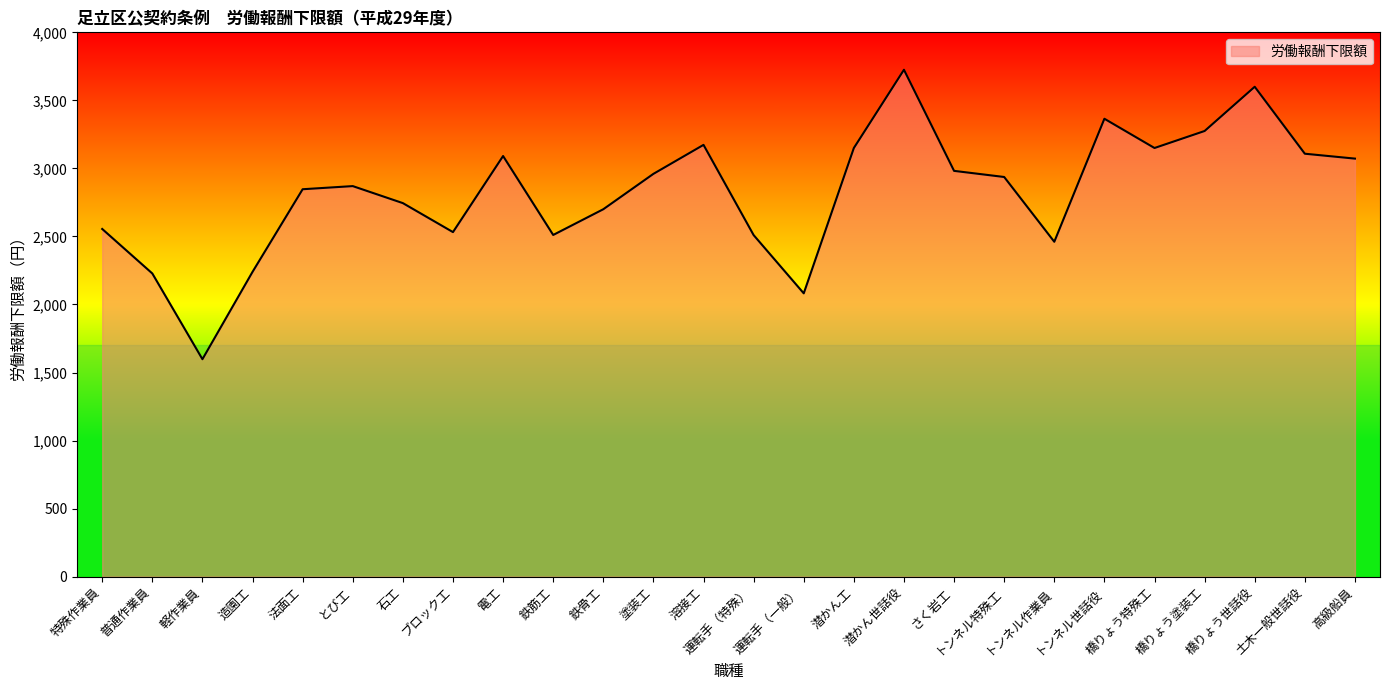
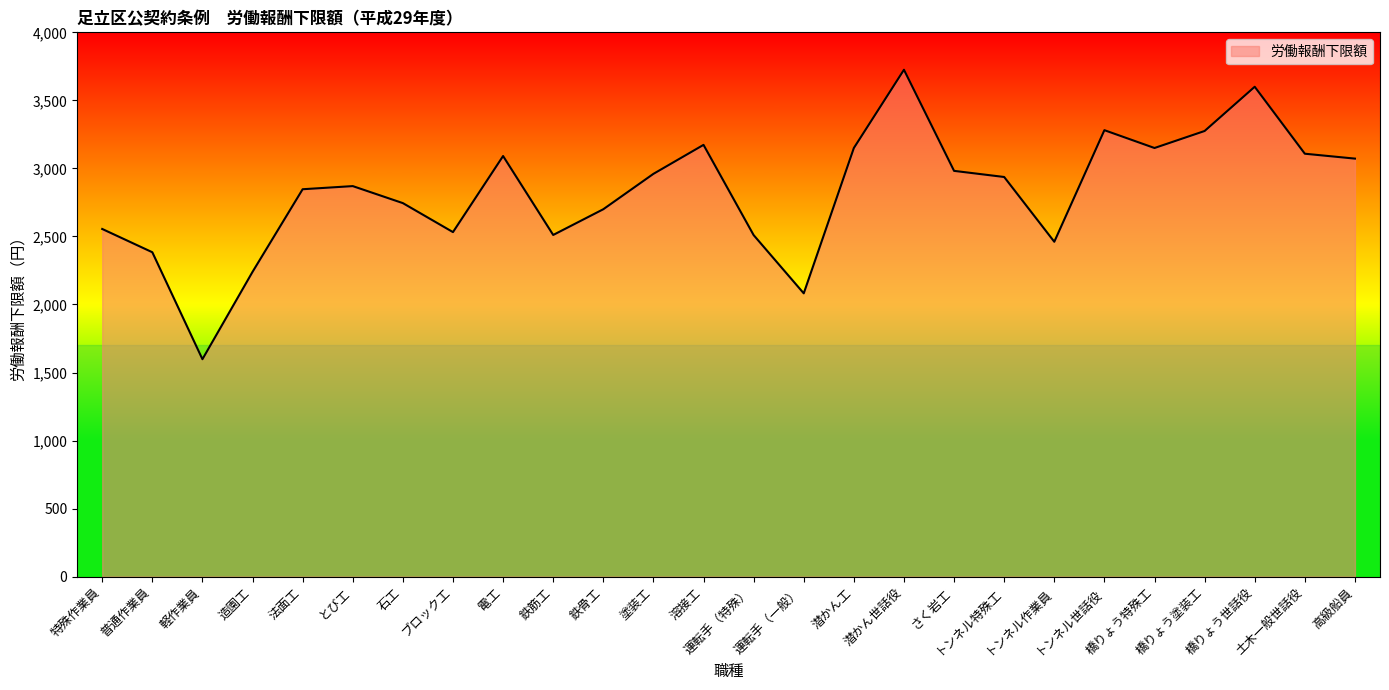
  {
    "特殊作業員": "2,560",
-   "普通作業員": "2,230",
+   "普通作業員": "2,380",
    "軽作業員": "1,600",
    "造園工": "2,240",
    "法面工": "2,850",
    "とび工": "2,870",
    "石工": "2,750",
    "ブロック工": "2,530",
    "電工": "3,090",
    "鉄筋工": "2,510",
    "鉄骨工": "2,700",
    "塗装工": "2,960",
    "溶接工": "3,170",
    "運転手（特殊）": "2,510",
    "運転手（一般）": "2,080",
    "潜かん工": "3,150",
    "潜かん世話役": "3,730",
    "さく岩工": "2,980",
    "トンネル特殊工": "2,940",
    "トンネル作業員": "2,460",
-   "トンネル世話役": "3,370",
+   "トンネル世話役": "3,280",
    "橋りょう特殊工": "3,150",
    "橋りょう塗装工": "3,280",
    "橋りょう世話役": "3,600",
    "土木一般世話役": "3,110",
    "高級船員": "3,070"
  }
